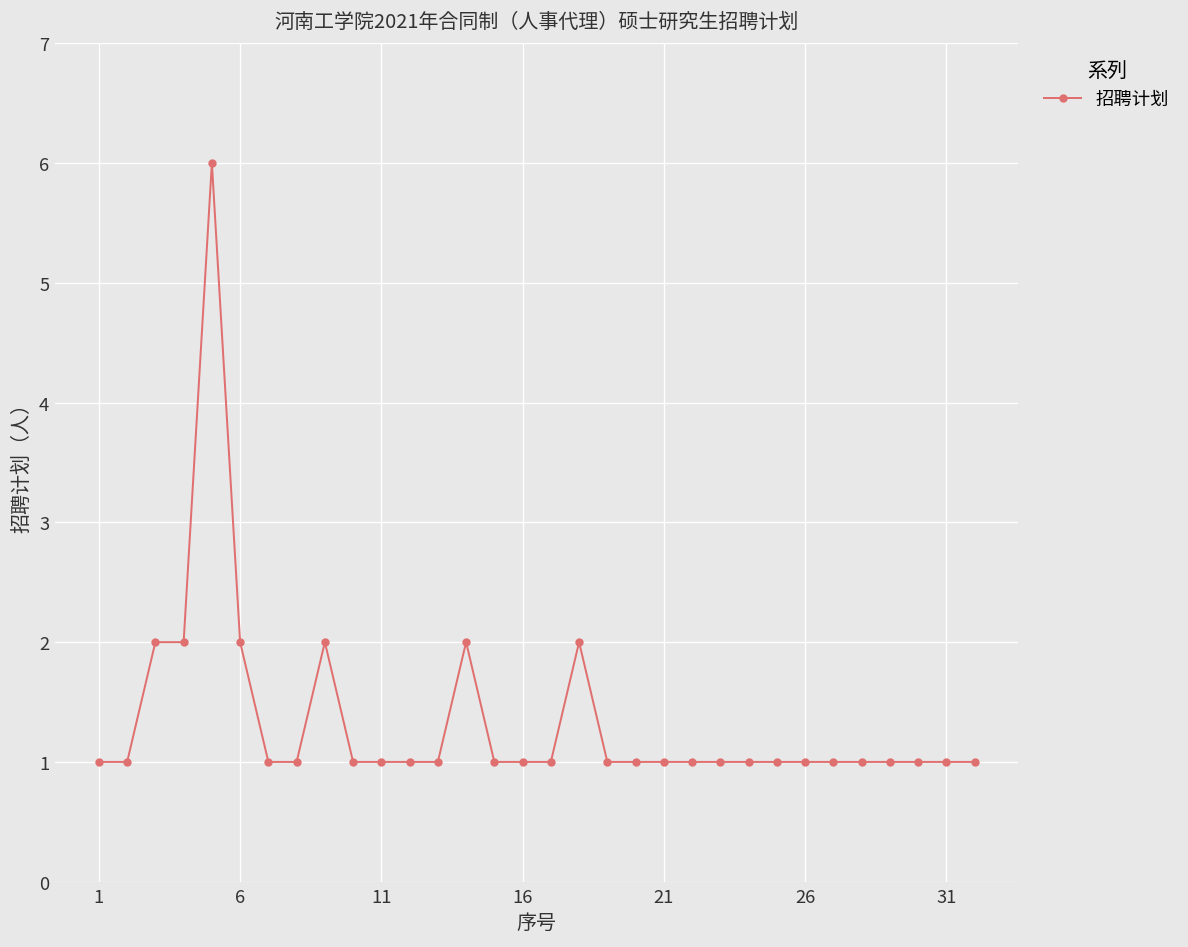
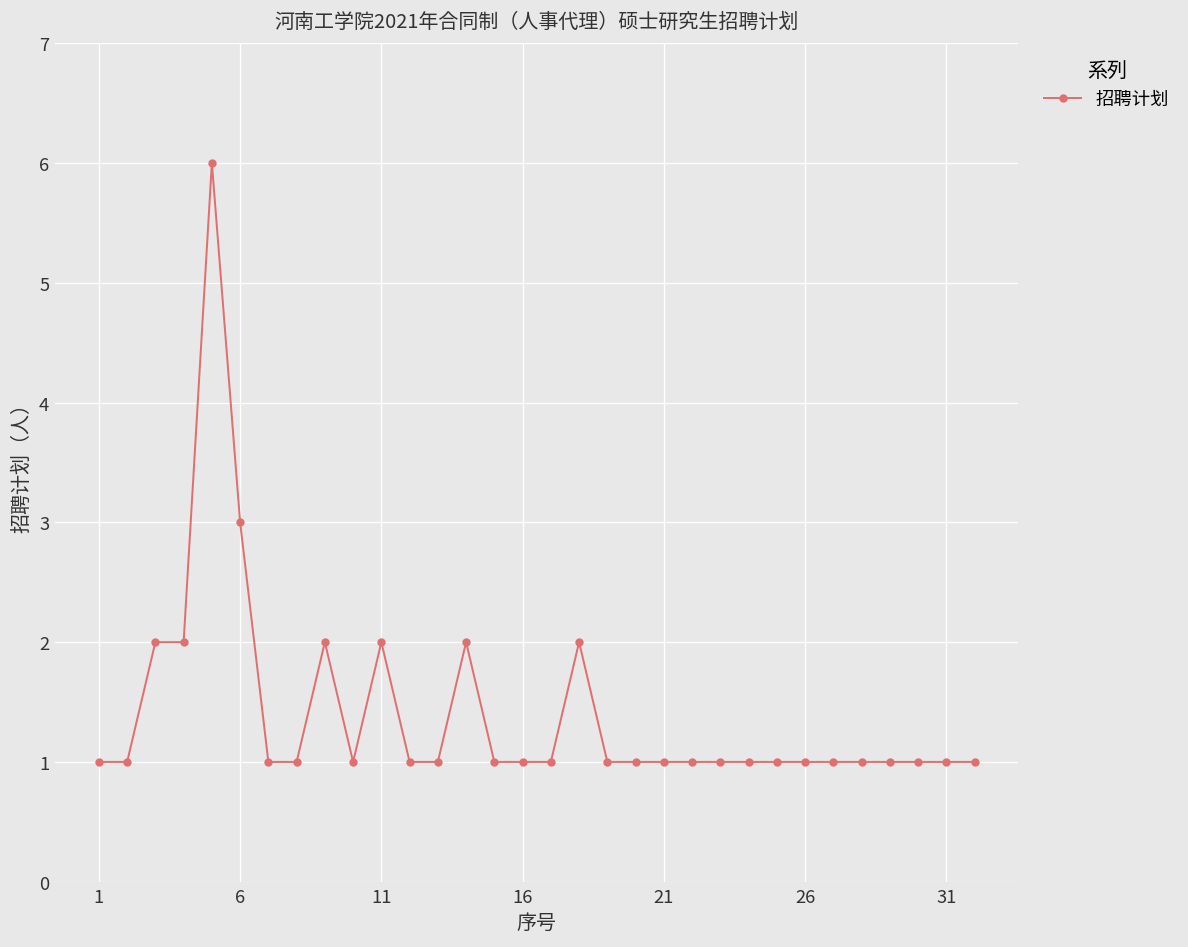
  {
    "1": 1,
-   "6": 2,
-   "11": 1,
+   "6": 3,
+   "11": 2,
    "16": 1,
    "21": 1,
    "26": 1,
    "31": 1
  }
